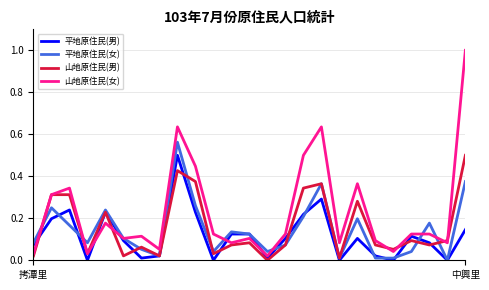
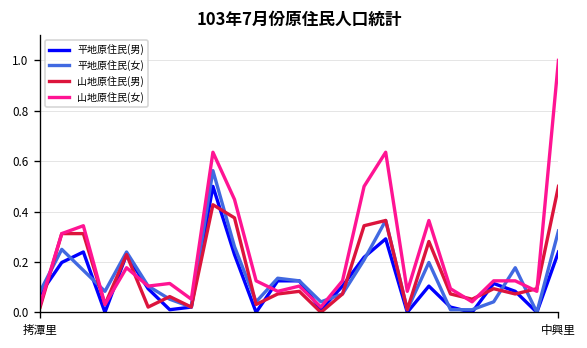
  {
    "平地原住民(男)": {
-     "中興里": 0.15
+     "中興里": 0.24
    },
    "平地原住民(女)": {
-     "中興里": 0.38
+     "中興里": 0.32
    },
    "山地原住民(男)": {
      "中興里": 0.50
    },
    "山地原住民(女)": {
      "中興里": 1.00
    }
  }
